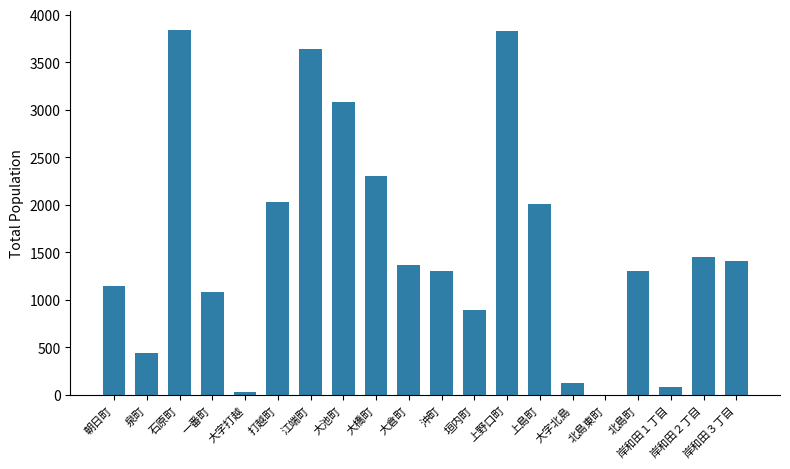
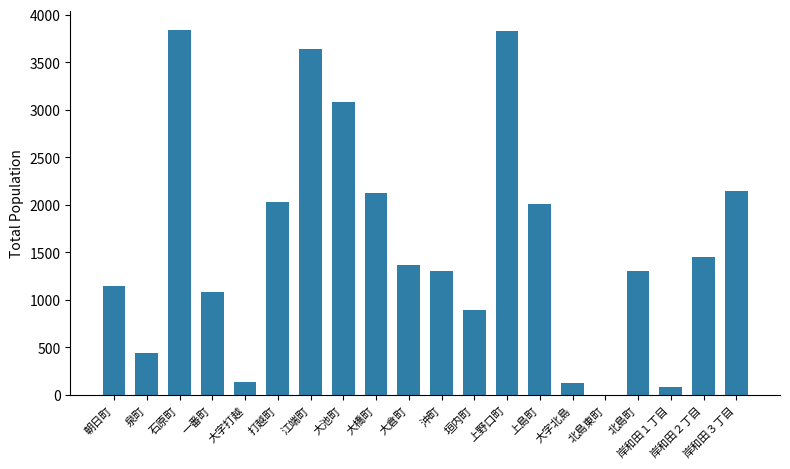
  {
    "朝日町": 1100,
    "泉町": 400,
    "石原町": 3800,
    "一番町": 1100,
-   "大字打越": 0,
+   "大字打越": 100,
    "打越町": 2000,
    "江端町": 3600,
    "大池町": 3100,
-   "大橋町": 2300,
+   "大橋町": 2100,
    "大倉町": 1400,
    "沖町": 1300,
    "垣内町": 900,
    "上野口町": 3800,
    "上島町": 2000,
    "大字北島": 100,
    "北島東町": 0,
    "北島町": 1300,
    "岸和田１丁目": 100,
    "岸和田２丁目": 1500,
-   "岸和田３丁目": 1400
+   "岸和田３丁目": 2100
  }
